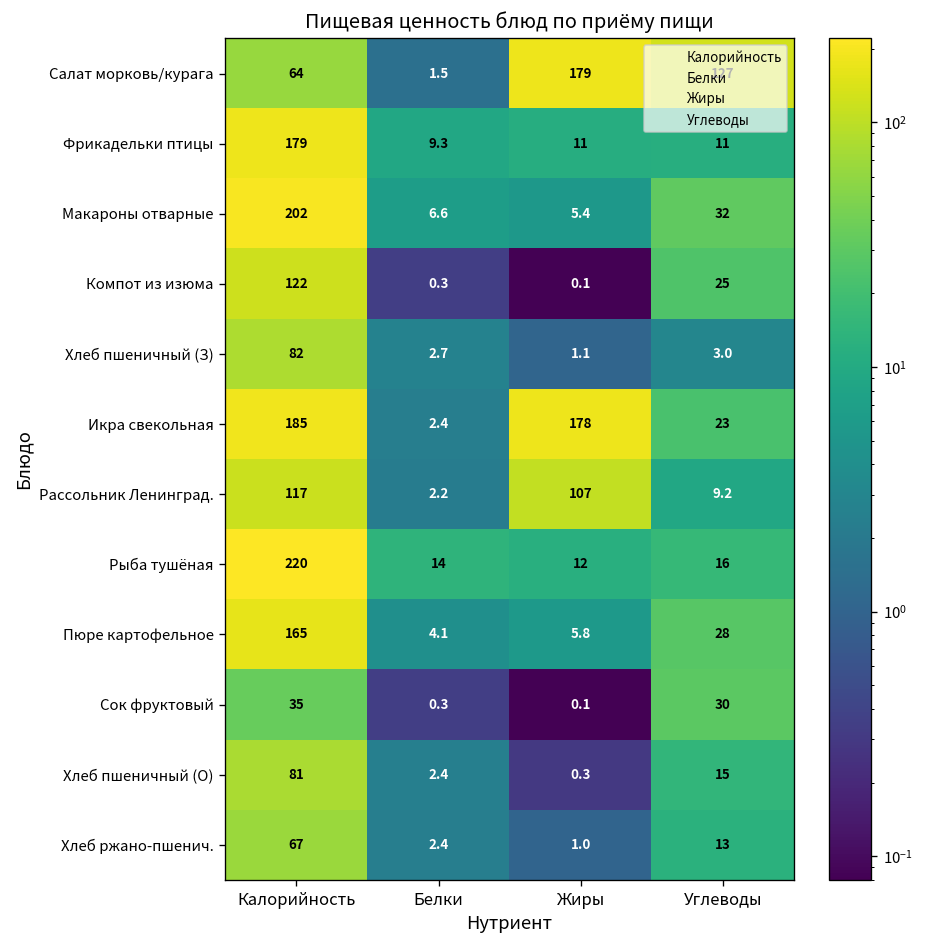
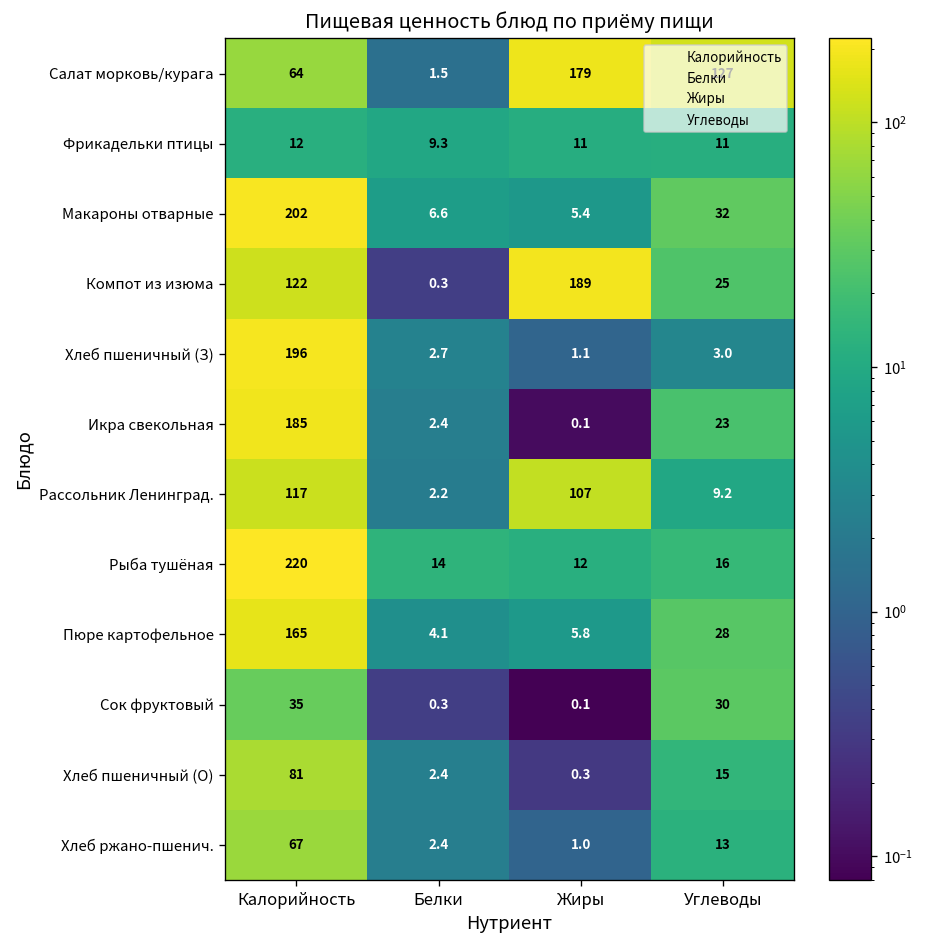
  {
    "Салат морковь/курага": {
      "Калорийность": 64,
      "Белки": 1.5,
      "Жиры": 179
    },
    "Фрикадельки птицы": {
-     "Калорийность": 179,
+     "Калорийность": 12,
      "Белки": 9.3,
      "Жиры": 11,
      "Углеводы": 11
    },
    "Макароны отварные": {
      "Калорийность": 202,
      "Белки": 6.6,
      "Жиры": 5.4,
      "Углеводы": 32
    },
    "Компот из изюма": {
      "Калорийность": 122,
      "Белки": 0.3,
-     "Жиры": 0.1,
+     "Жиры": 189,
      "Углеводы": 25
    },
    "Хлеб пшеничный (З)": {
-     "Калорийность": 82,
+     "Калорийность": 196,
      "Белки": 2.7,
      "Жиры": 1.1,
      "Углеводы": 3.0
    },
    "Икра свекольная": {
      "Калорийность": 185,
      "Белки": 2.4,
-     "Жиры": 178,
+     "Жиры": 0.1,
      "Углеводы": 23
    },
    "Рассольник Ленинград.": {
      "Калорийность": 117,
      "Белки": 2.2,
      "Жиры": 107,
      "Углеводы": 9.2
    },
    "Рыба тушёная": {
      "Калорийность": 220,
      "Белки": 14,
      "Жиры": 12,
      "Углеводы": 16
    },
    "Пюре картофельное": {
      "Калорийность": 165,
      "Белки": 4.1,
      "Жиры": 5.8,
      "Углеводы": 28
    },
    "Сок фруктовый": {
      "Калорийность": 35,
      "Белки": 0.3,
      "Жиры": 0.1,
      "Углеводы": 30
    },
    "Хлеб пшеничный (О)": {
      "Калорийность": 81,
      "Белки": 2.4,
      "Жиры": 0.3,
      "Углеводы": 15
    },
    "Хлеб ржано-пшенич.": {
      "Калорийность": 67,
      "Белки": 2.4,
      "Жиры": 1.0,
      "Углеводы": 13
    }
  }
